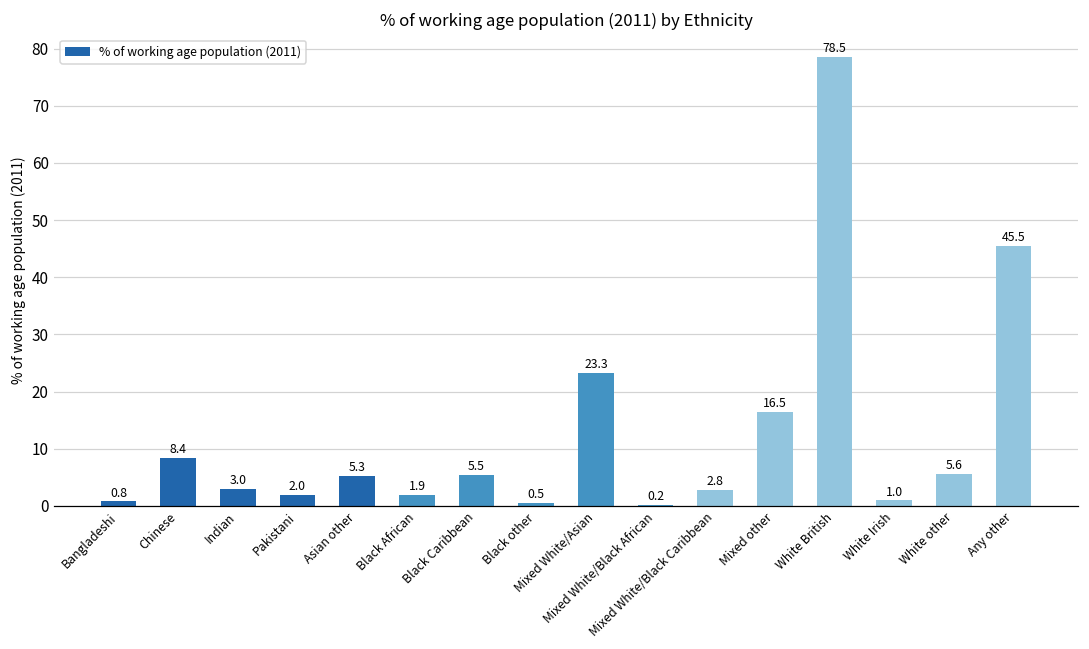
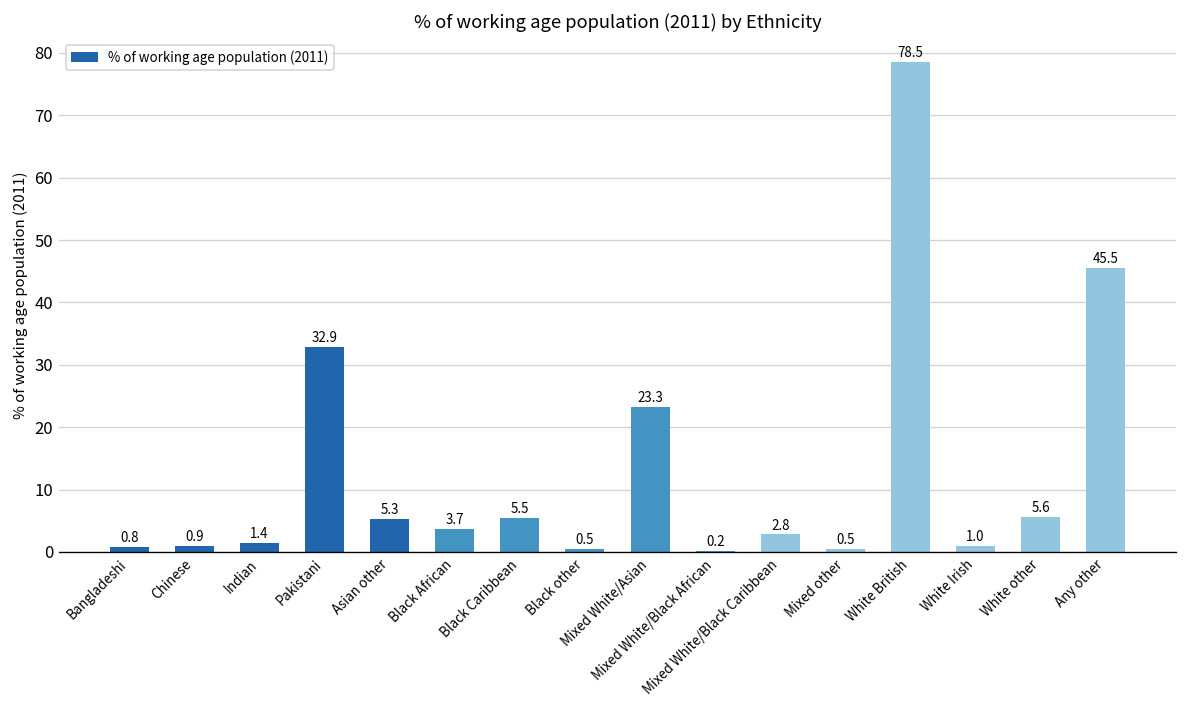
  {
    "Bangladeshi": 0.8,
-   "Chinese": 8.4,
-   "Indian": 3.0,
-   "Pakistani": 2.0,
+   "Chinese": 0.9,
+   "Indian": 1.4,
+   "Pakistani": 32.9,
    "Asian other": 5.3,
-   "Black African": 1.9,
+   "Black African": 3.7,
    "Black Caribbean": 5.5,
    "Black other": 0.5,
    "Mixed White/Asian": 23.3,
    "Mixed White/Black African": 0.2,
    "Mixed White/Black Caribbean": 2.8,
-   "Mixed other": 16.5,
+   "Mixed other": 0.5,
    "White British": 78.5,
    "White Irish": 1.0,
    "White other": 5.6,
    "Any other": 45.5
  }
